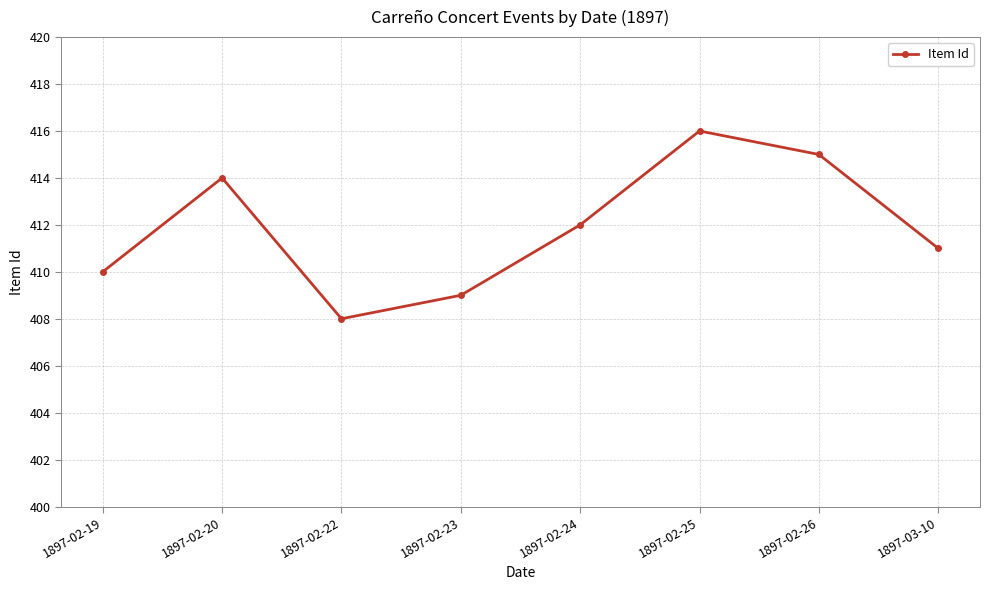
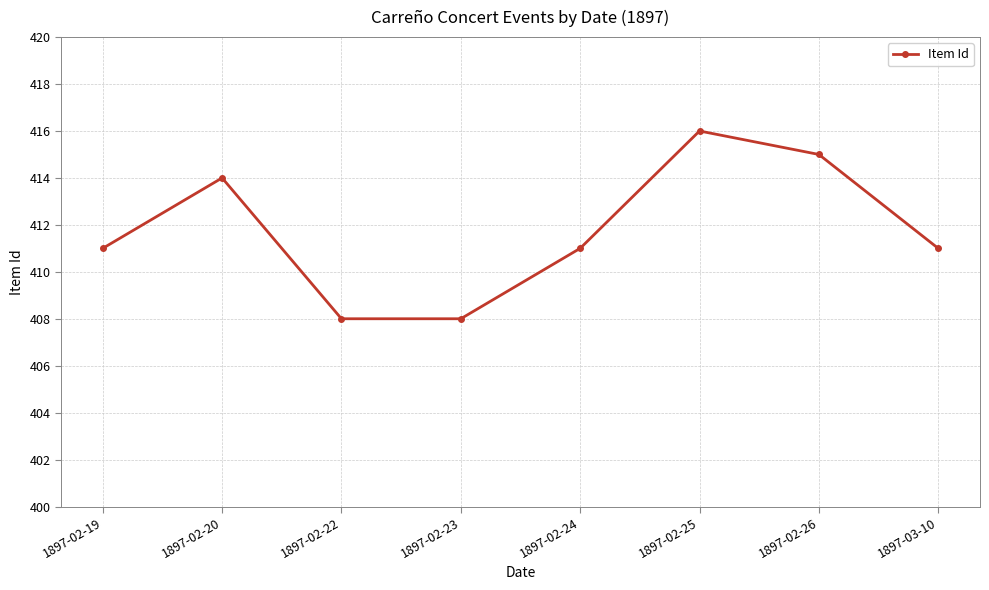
  {
-   "1897-02-19": 410,
+   "1897-02-19": 411,
    "1897-02-20": 414,
    "1897-02-22": 408,
-   "1897-02-23": 409,
-   "1897-02-24": 412,
+   "1897-02-23": 408,
+   "1897-02-24": 411,
    "1897-02-25": 416,
    "1897-02-26": 415,
    "1897-03-10": 411
  }
